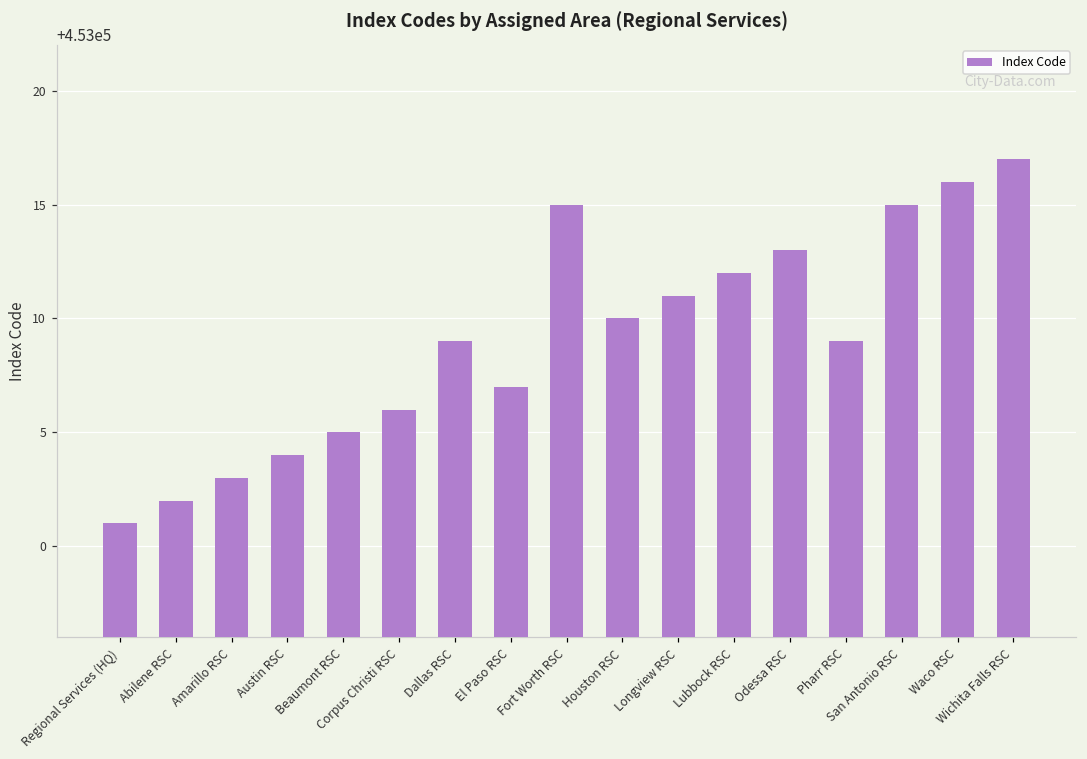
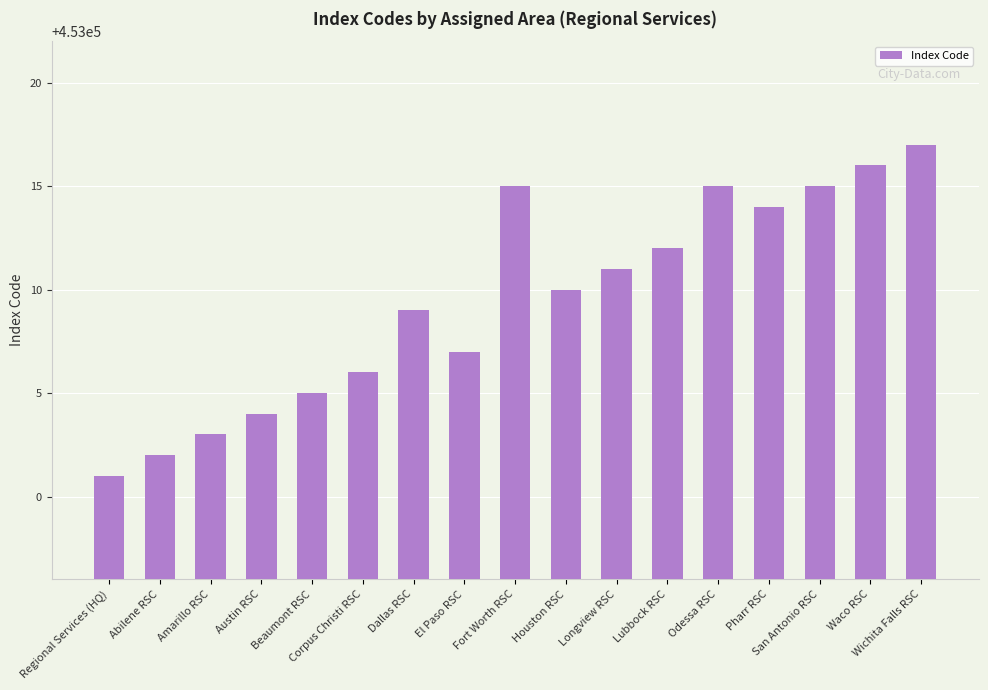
  {
    "Regional Services (HQ)": 453001,
    "Abilene RSC": 453002,
    "Amarillo RSC": 453003,
    "Austin RSC": 453004,
    "Beaumont RSC": 453005,
    "Corpus Christi RSC": 453006,
    "Dallas RSC": 453009,
    "El Paso RSC": 453007,
    "Fort Worth RSC": 453015,
    "Houston RSC": 453010,
    "Longview RSC": 453011,
    "Lubbock RSC": 453012,
-   "Odessa RSC": 453013,
-   "Pharr RSC": 453009,
+   "Odessa RSC": 453015,
+   "Pharr RSC": 453014,
    "San Antonio RSC": 453015,
    "Waco RSC": 453016,
    "Wichita Falls RSC": 453017
  }
